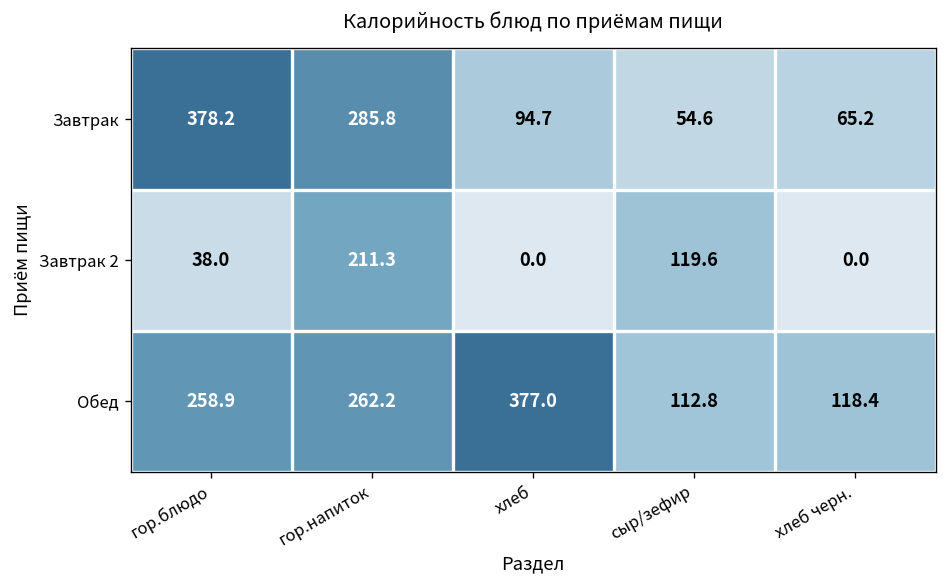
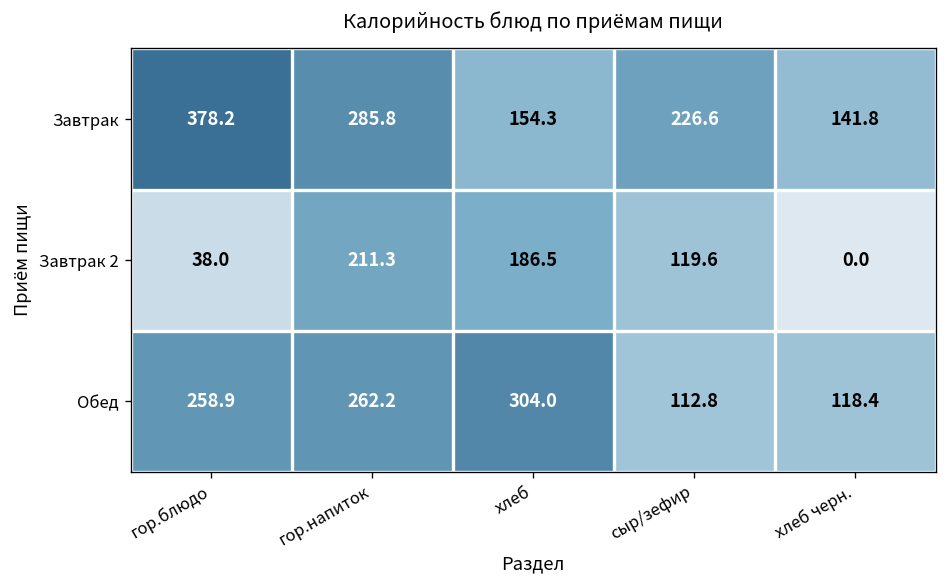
  {
    "Завтрак": {
      "гор.блюдо": 378.2,
      "гор.напиток": 285.8,
-     "хлеб": 94.7,
-     "сыр/зефир": 54.6,
-     "хлеб черн.": 65.2
+     "хлеб": 154.3,
+     "сыр/зефир": 226.6,
+     "хлеб черн.": 141.8
    },
    "Завтрак 2": {
      "гор.блюдо": 38.0,
      "гор.напиток": 211.3,
-     "хлеб": 0.0,
+     "хлеб": 186.5,
      "сыр/зефир": 119.6,
      "хлеб черн.": 0.0
    },
    "Обед": {
      "гор.блюдо": 258.9,
      "гор.напиток": 262.2,
-     "хлеб": 377.0,
+     "хлеб": 304.0,
      "сыр/зефир": 112.8,
      "хлеб черн.": 118.4
    }
  }
